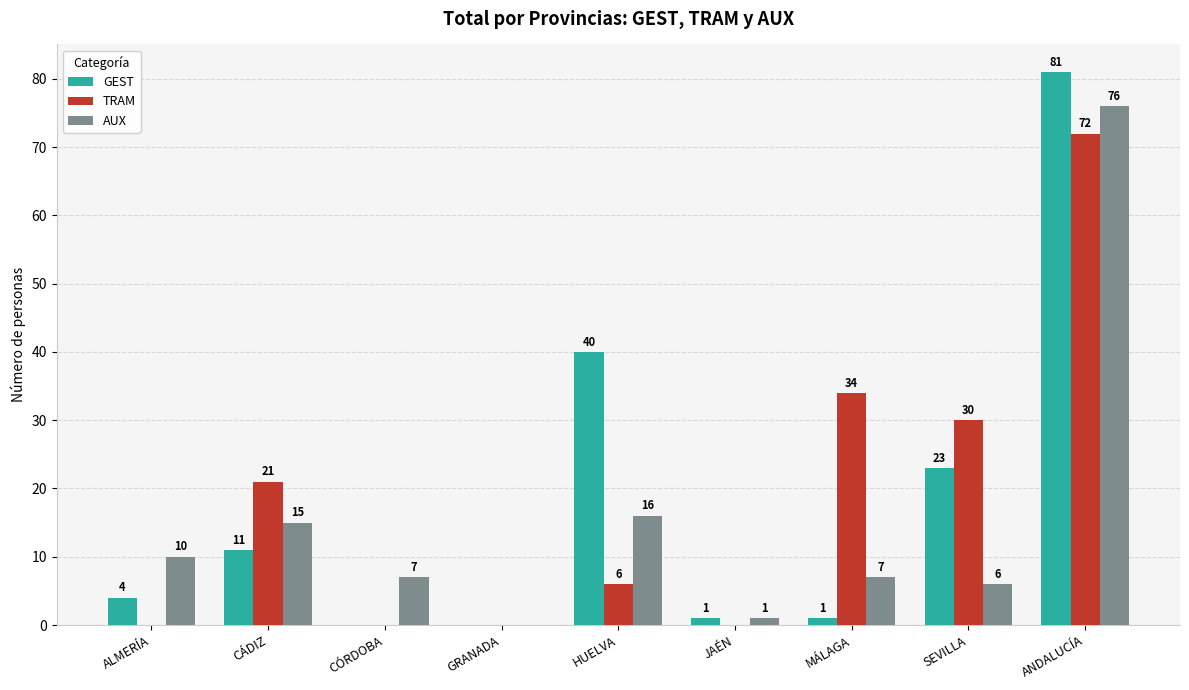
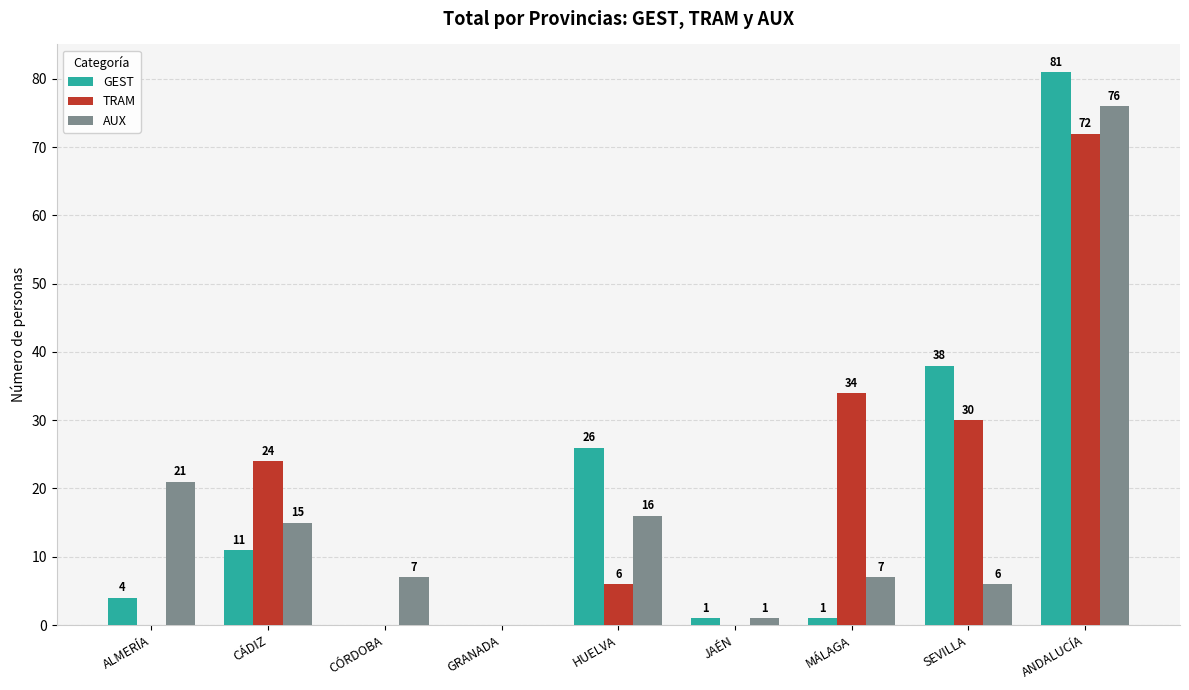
  {
    "GEST": {
      "ALMERÍA": 4,
      "CÁDIZ": 11,
-     "HUELVA": 40,
+     "HUELVA": 26,
      "JAÉN": 1,
      "MÁLAGA": 1,
-     "SEVILLA": 23,
+     "SEVILLA": 38,
      "ANDALUCÍA": 81
    },
    "TRAM": {
-     "CÁDIZ": 21,
+     "CÁDIZ": 24,
      "HUELVA": 6,
      "MÁLAGA": 34,
      "SEVILLA": 30,
      "ANDALUCÍA": 72
    },
    "AUX": {
-     "ALMERÍA": 10,
+     "ALMERÍA": 21,
      "CÁDIZ": 15,
      "CÓRDOBA": 7,
      "HUELVA": 16,
      "JAÉN": 1,
      "MÁLAGA": 7,
      "SEVILLA": 6,
      "ANDALUCÍA": 76
    }
  }
